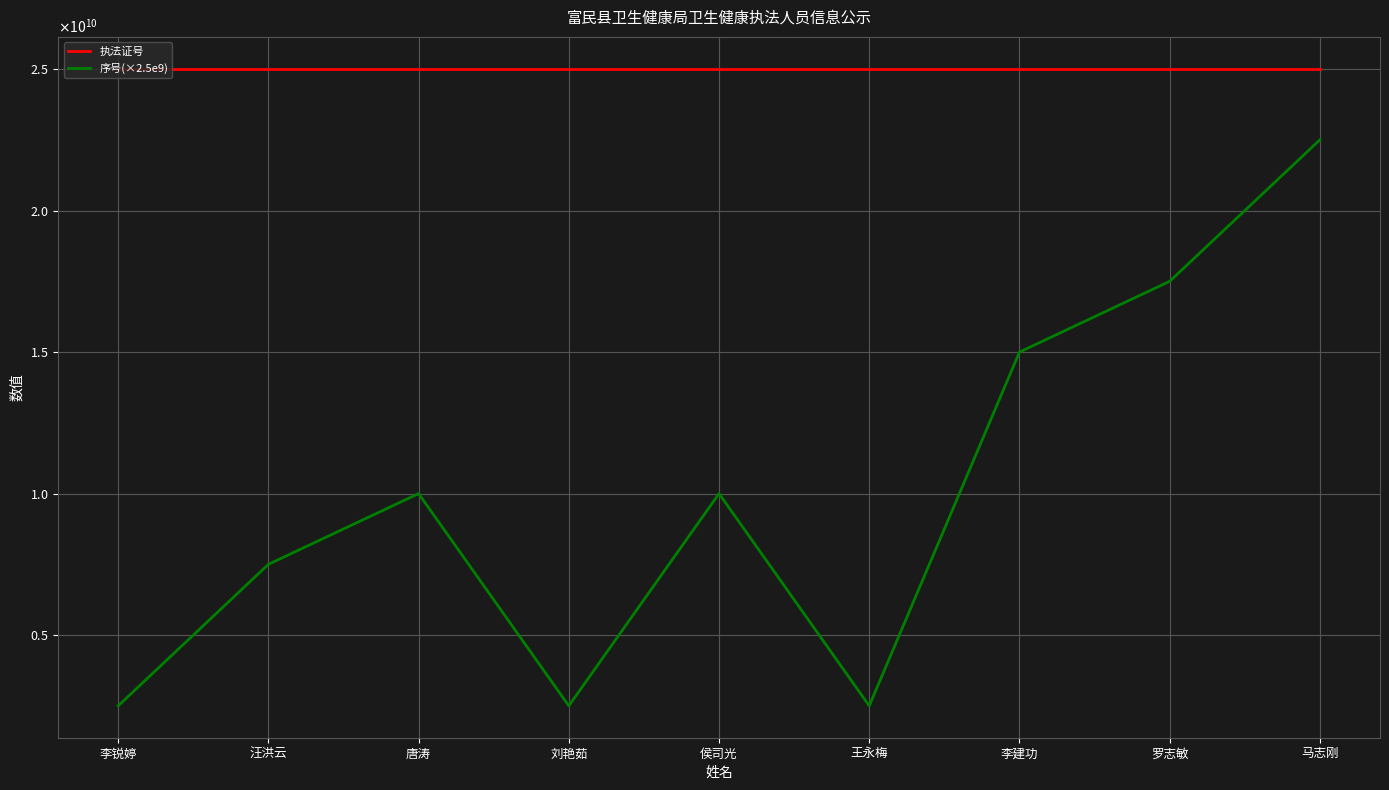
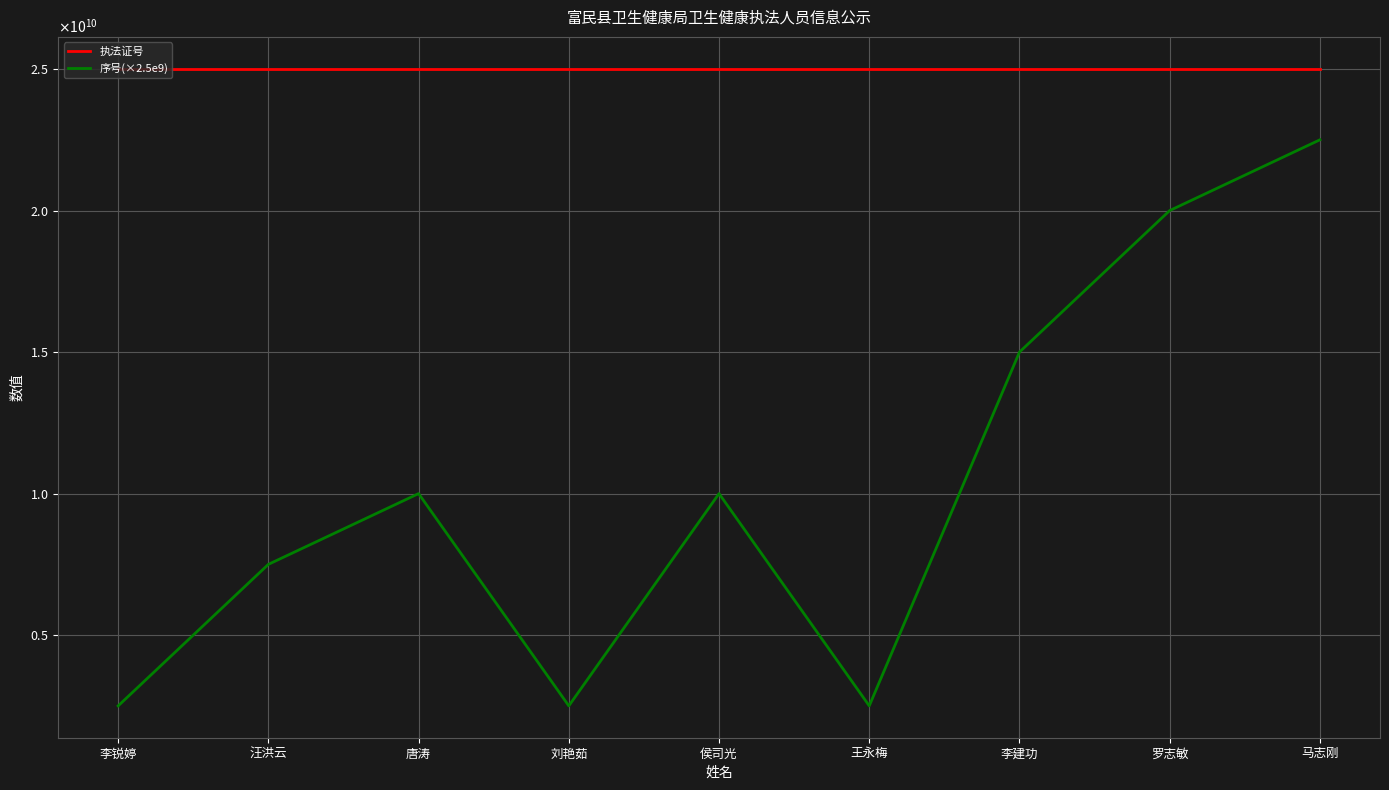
  {
    "执法证号": {
      "汪洪云": 25000000000,
      "唐涛": 25000000000,
      "刘艳茹": 25000000000,
      "侯司光": 25000000000,
      "王永梅": 25000000000,
      "李建功": 25000000000,
      "罗志敏": 25000000000,
      "马志刚": 25000000000
    },
    "序号(×2.5e9)": {
      "李锐婷": 2500000000,
      "汪洪云": 7500000000,
      "唐涛": 10000000000,
      "刘艳茹": 2500000000,
      "侯司光": 10000000000,
      "王永梅": 2500000000,
      "李建功": 15000000000,
-     "罗志敏": 17500000000,
+     "罗志敏": 20000000000,
      "马志刚": 22500000000
    }
  }
